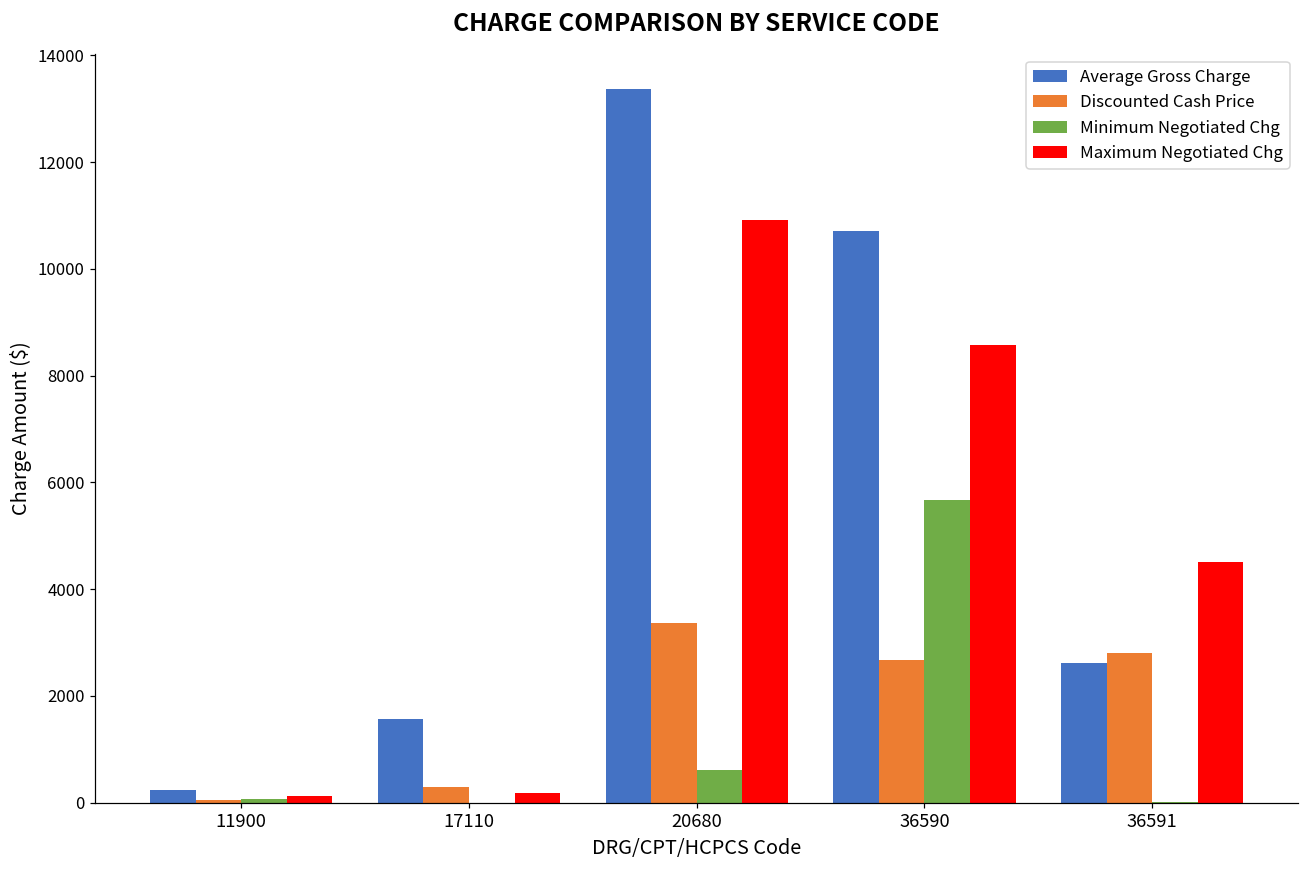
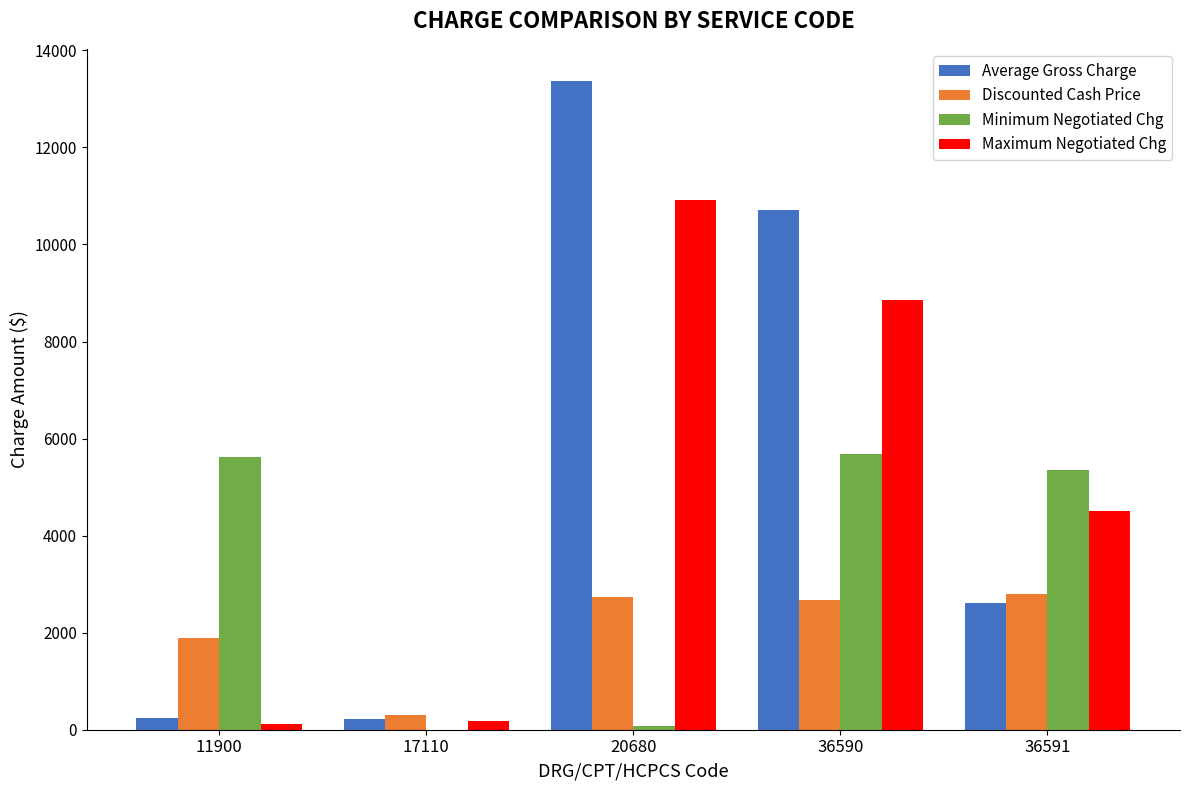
  {
    "Average Gross Charge": {
      "11900": 200,
-     "17110": 1600,
+     "17110": 200,
      "20680": 13400,
      "36590": 10700,
      "36591": 2600
    },
    "Discounted Cash Price": {
-     "11900": 0,
+     "11900": 1900,
      "17110": 300,
-     "20680": 3400,
+     "20680": 2700,
      "36590": 2700,
      "36591": 2800
    },
    "Minimum Negotiated Chg": {
-     "11900": 100,
+     "11900": 5600,
      "17110": 0,
-     "20680": 600,
+     "20680": 100,
      "36590": 5700,
-     "36591": 0
+     "36591": 5300
    },
    "Maximum Negotiated Chg": {
      "11900": 100,
      "17110": 200,
      "20680": 10900,
-     "36590": 8600,
+     "36590": 8900,
      "36591": 4500
    }
  }
